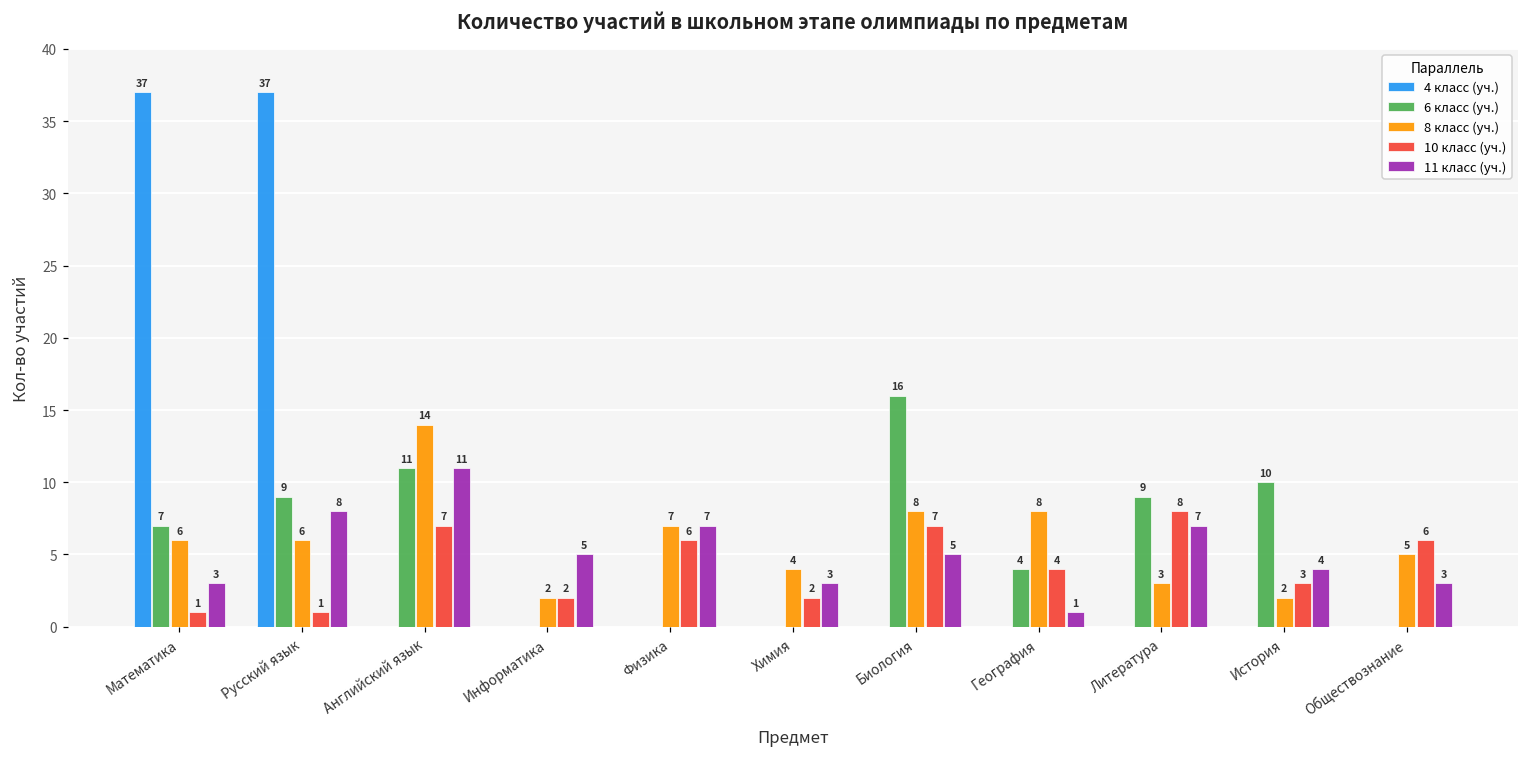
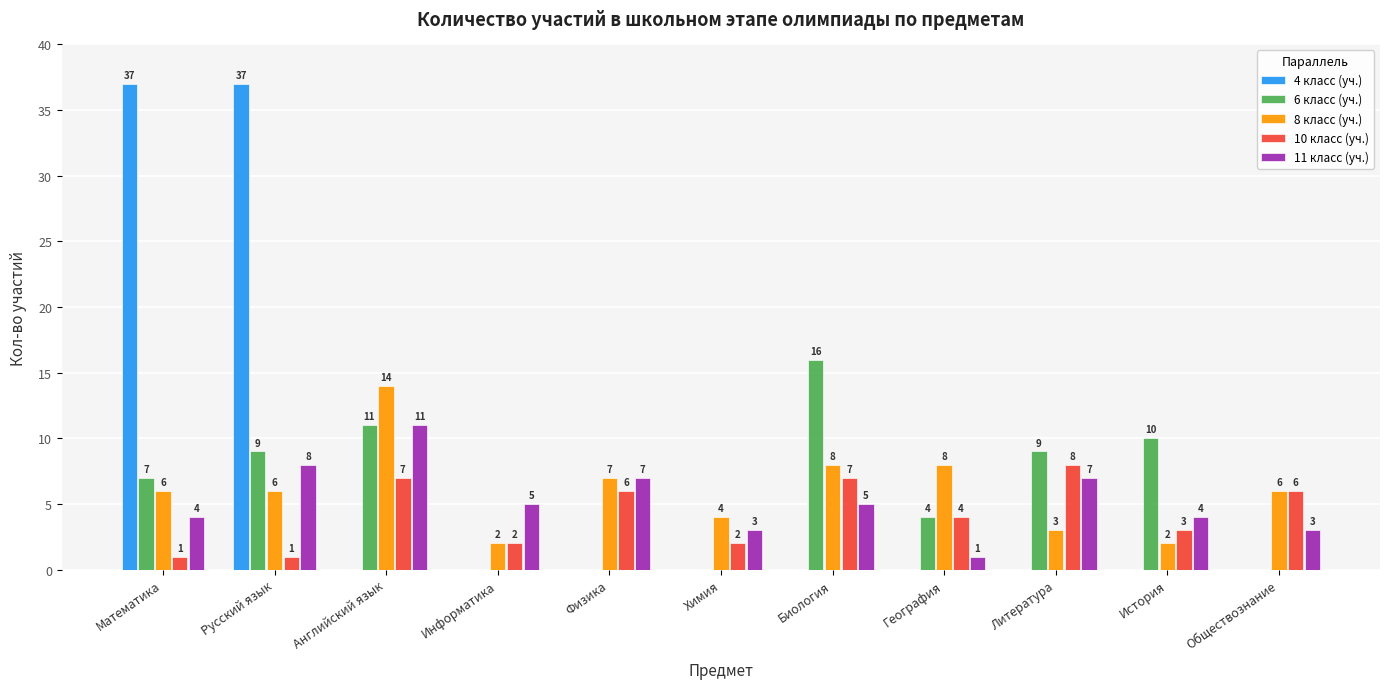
  {
    "4 класс (уч.)": {
      "Математика": 37,
      "Русский язык": 37
    },
    "6 класс (уч.)": {
      "Математика": 7,
      "Русский язык": 9,
      "Английский язык": 11,
      "Биология": 16,
      "География": 4,
      "Литература": 9,
      "История": 10
    },
    "8 класс (уч.)": {
      "Математика": 6,
      "Русский язык": 6,
      "Английский язык": 14,
      "Информатика": 2,
      "Физика": 7,
      "Химия": 4,
      "Биология": 8,
      "География": 8,
      "Литература": 3,
      "История": 2,
-     "Обществознание": 5
+     "Обществознание": 6
    },
    "10 класс (уч.)": {
      "Математика": 1,
      "Русский язык": 1,
      "Английский язык": 7,
      "Информатика": 2,
      "Физика": 6,
      "Химия": 2,
      "Биология": 7,
      "География": 4,
      "Литература": 8,
      "История": 3,
      "Обществознание": 6
    },
    "11 класс (уч.)": {
-     "Математика": 3,
+     "Математика": 4,
      "Русский язык": 8,
      "Английский язык": 11,
      "Информатика": 5,
      "Физика": 7,
      "Химия": 3,
      "Биология": 5,
      "География": 1,
      "Литература": 7,
      "История": 4,
      "Обществознание": 3
    }
  }
